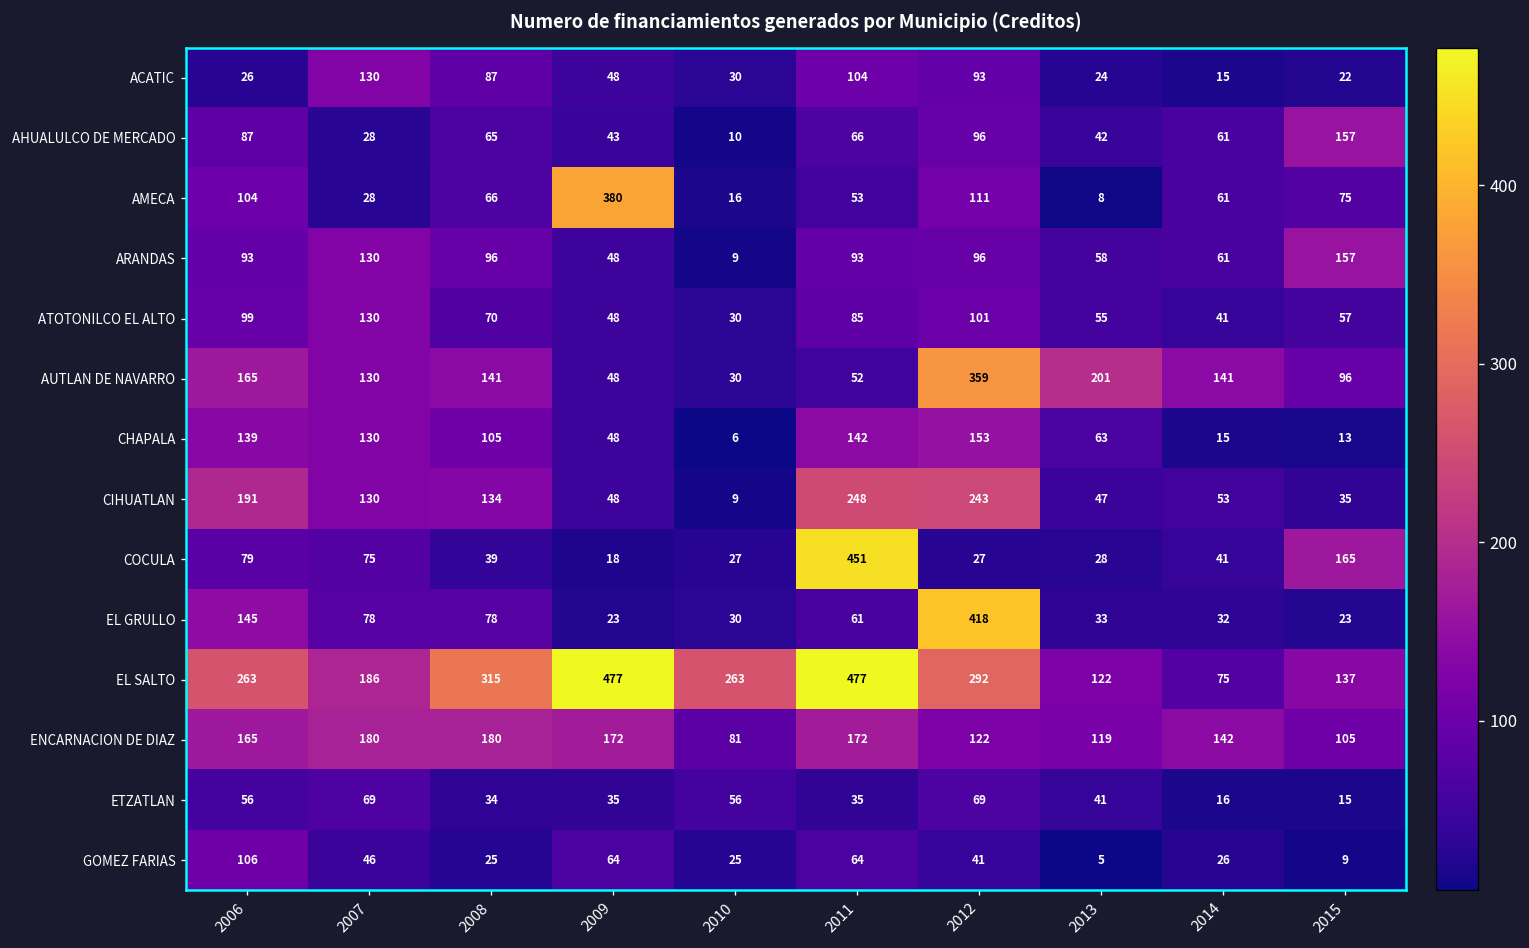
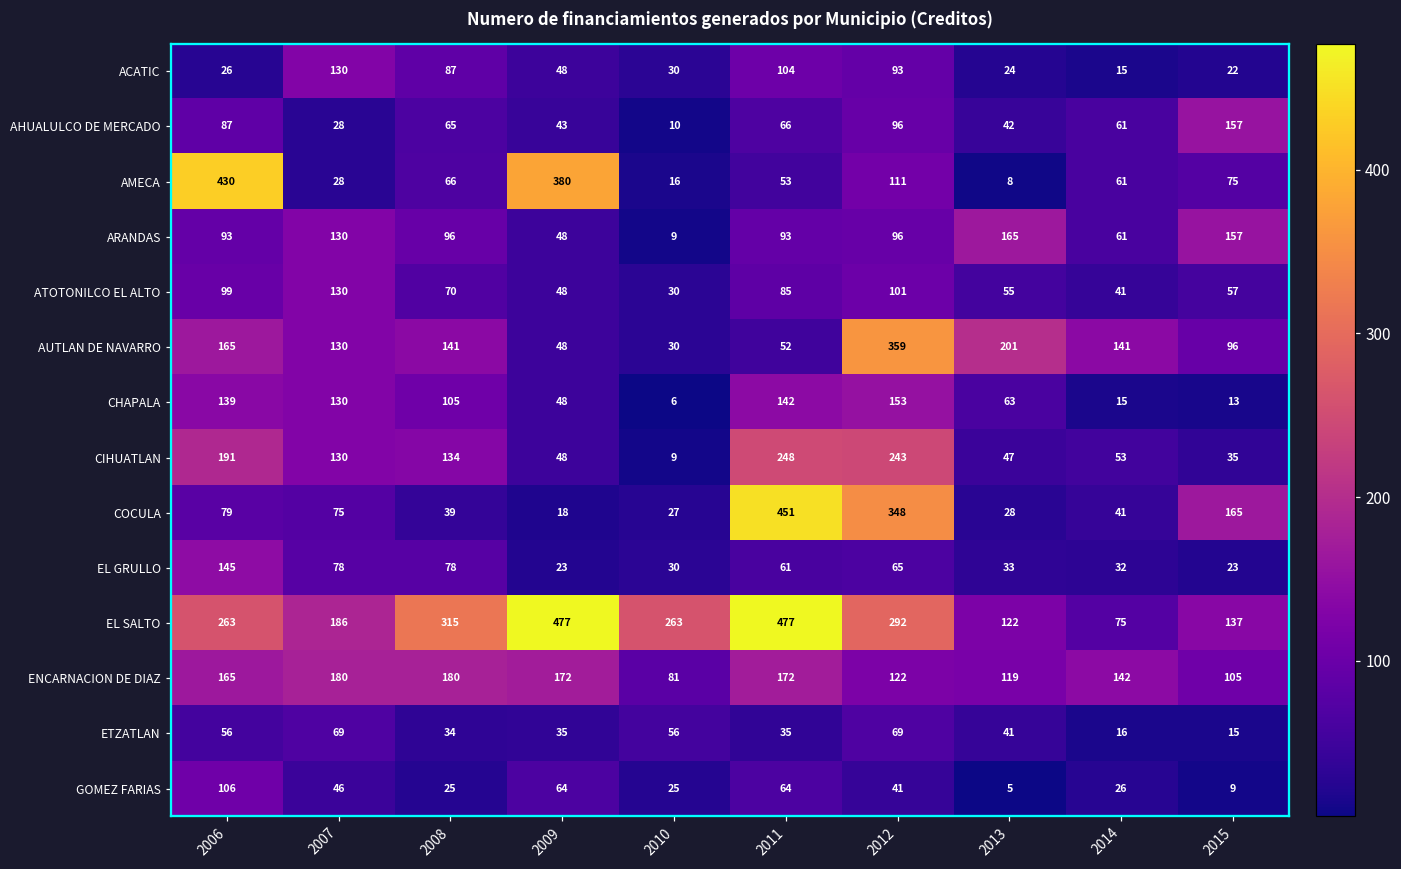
  {
    "ACATIC": {
      "2006": 26,
      "2007": 130,
      "2008": 87,
      "2009": 48,
      "2010": 30,
      "2011": 104,
      "2012": 93,
      "2013": 24,
      "2014": 15,
      "2015": 22
    },
    "AHUALULCO DE MERCADO": {
      "2006": 87,
      "2007": 28,
      "2008": 65,
      "2009": 43,
      "2010": 10,
      "2011": 66,
      "2012": 96,
      "2013": 42,
      "2014": 61,
      "2015": 157
    },
    "AMECA": {
-     "2006": 104,
+     "2006": 430,
      "2007": 28,
      "2008": 66,
      "2009": 380,
      "2010": 16,
      "2011": 53,
      "2012": 111,
      "2013": 8,
      "2014": 61,
      "2015": 75
    },
    "ARANDAS": {
      "2006": 93,
      "2007": 130,
      "2008": 96,
      "2009": 48,
      "2010": 9,
      "2011": 93,
      "2012": 96,
-     "2013": 58,
+     "2013": 165,
      "2014": 61,
      "2015": 157
    },
    "ATOTONILCO EL ALTO": {
      "2006": 99,
      "2007": 130,
      "2008": 70,
      "2009": 48,
      "2010": 30,
      "2011": 85,
      "2012": 101,
      "2013": 55,
      "2014": 41,
      "2015": 57
    },
    "AUTLAN DE NAVARRO": {
      "2006": 165,
      "2007": 130,
      "2008": 141,
      "2009": 48,
      "2010": 30,
      "2011": 52,
      "2012": 359,
      "2013": 201,
      "2014": 141,
      "2015": 96
    },
    "CHAPALA": {
      "2006": 139,
      "2007": 130,
      "2008": 105,
      "2009": 48,
      "2010": 6,
      "2011": 142,
      "2012": 153,
      "2013": 63,
      "2014": 15,
      "2015": 13
    },
    "CIHUATLAN": {
      "2006": 191,
      "2007": 130,
      "2008": 134,
      "2009": 48,
      "2010": 9,
      "2011": 248,
      "2012": 243,
      "2013": 47,
      "2014": 53,
      "2015": 35
    },
    "COCULA": {
      "2006": 79,
      "2007": 75,
      "2008": 39,
      "2009": 18,
      "2010": 27,
      "2011": 451,
-     "2012": 27,
+     "2012": 348,
      "2013": 28,
      "2014": 41,
      "2015": 165
    },
    "EL GRULLO": {
      "2006": 145,
      "2007": 78,
      "2008": 78,
      "2009": 23,
      "2010": 30,
      "2011": 61,
-     "2012": 418,
+     "2012": 65,
      "2013": 33,
      "2014": 32,
      "2015": 23
    },
    "EL SALTO": {
      "2006": 263,
      "2007": 186,
      "2008": 315,
      "2009": 477,
      "2010": 263,
      "2011": 477,
      "2012": 292,
      "2013": 122,
      "2014": 75,
      "2015": 137
    },
    "ENCARNACION DE DIAZ": {
      "2006": 165,
      "2007": 180,
      "2008": 180,
      "2009": 172,
      "2010": 81,
      "2011": 172,
      "2012": 122,
      "2013": 119,
      "2014": 142,
      "2015": 105
    },
    "ETZATLAN": {
      "2006": 56,
      "2007": 69,
      "2008": 34,
      "2009": 35,
      "2010": 56,
      "2011": 35,
      "2012": 69,
      "2013": 41,
      "2014": 16,
      "2015": 15
    },
    "GOMEZ FARIAS": {
      "2006": 106,
      "2007": 46,
      "2008": 25,
      "2009": 64,
      "2010": 25,
      "2011": 64,
      "2012": 41,
      "2013": 5,
      "2014": 26,
      "2015": 9
    }
  }
